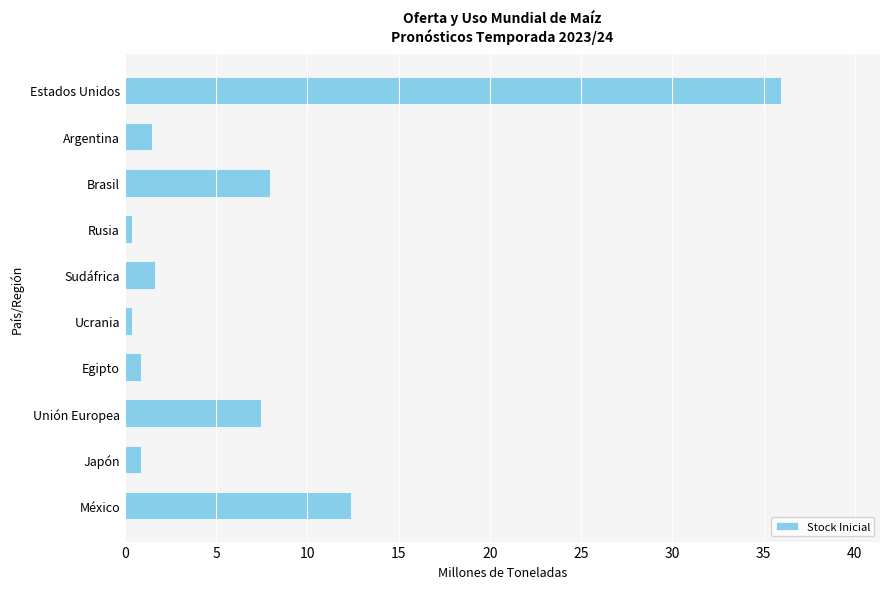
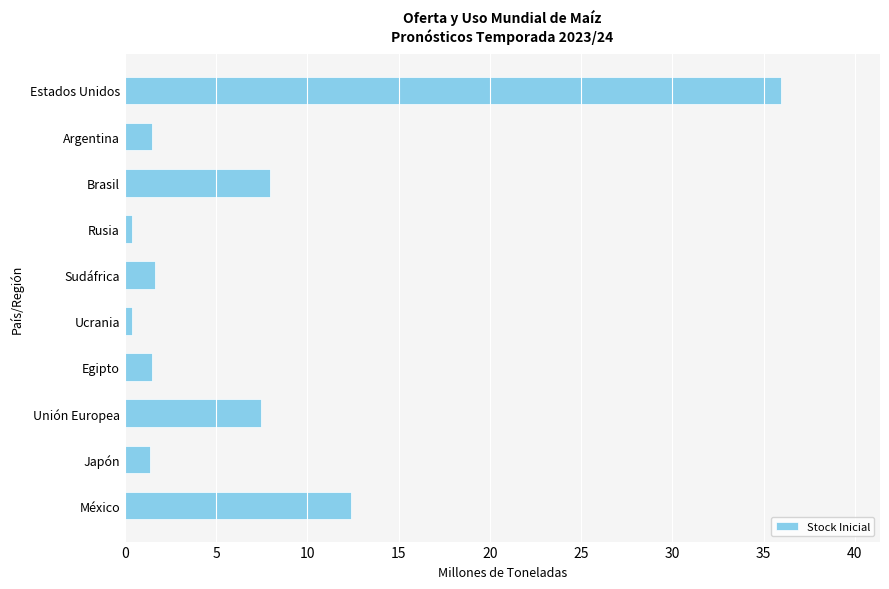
  {
    "Estados Unidos": 36.0,
    "Argentina": 1.5,
    "Brasil": 8.0,
    "Rusia": 0.4,
    "Sudáfrica": 1.7,
    "Ucrania": 0.4,
-   "Egipto": 0.9,
+   "Egipto": 1.5,
    "Unión Europea": 7.5,
-   "Japón": 0.9,
+   "Japón": 1.4,
    "México": 12.4
  }
